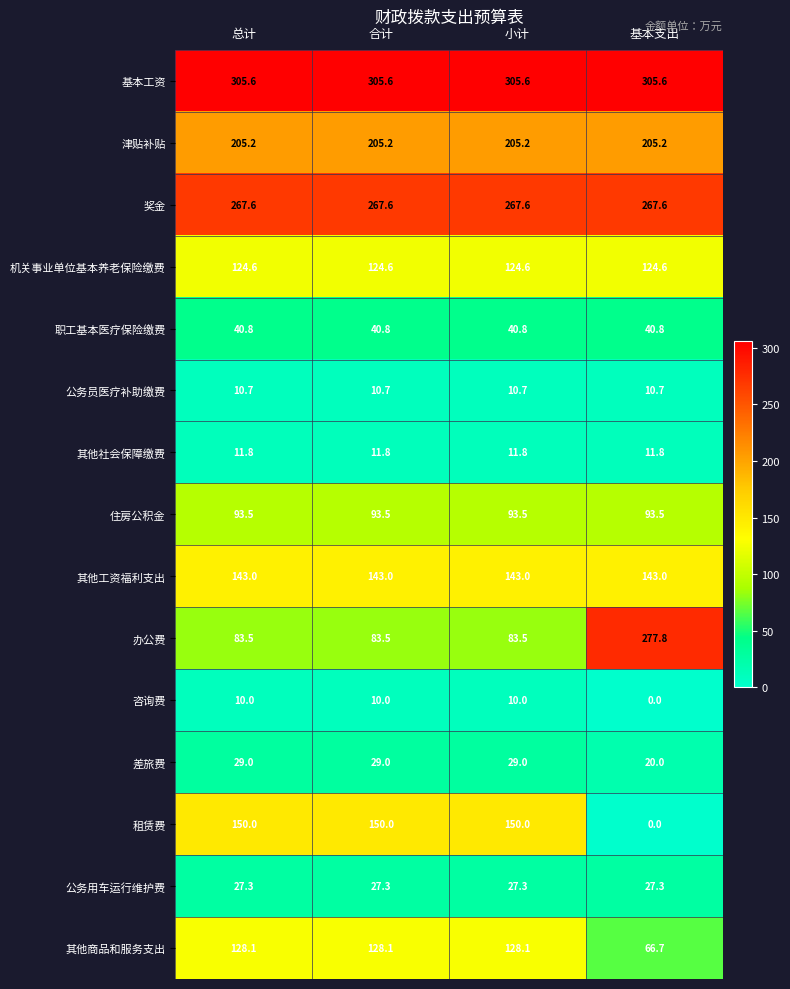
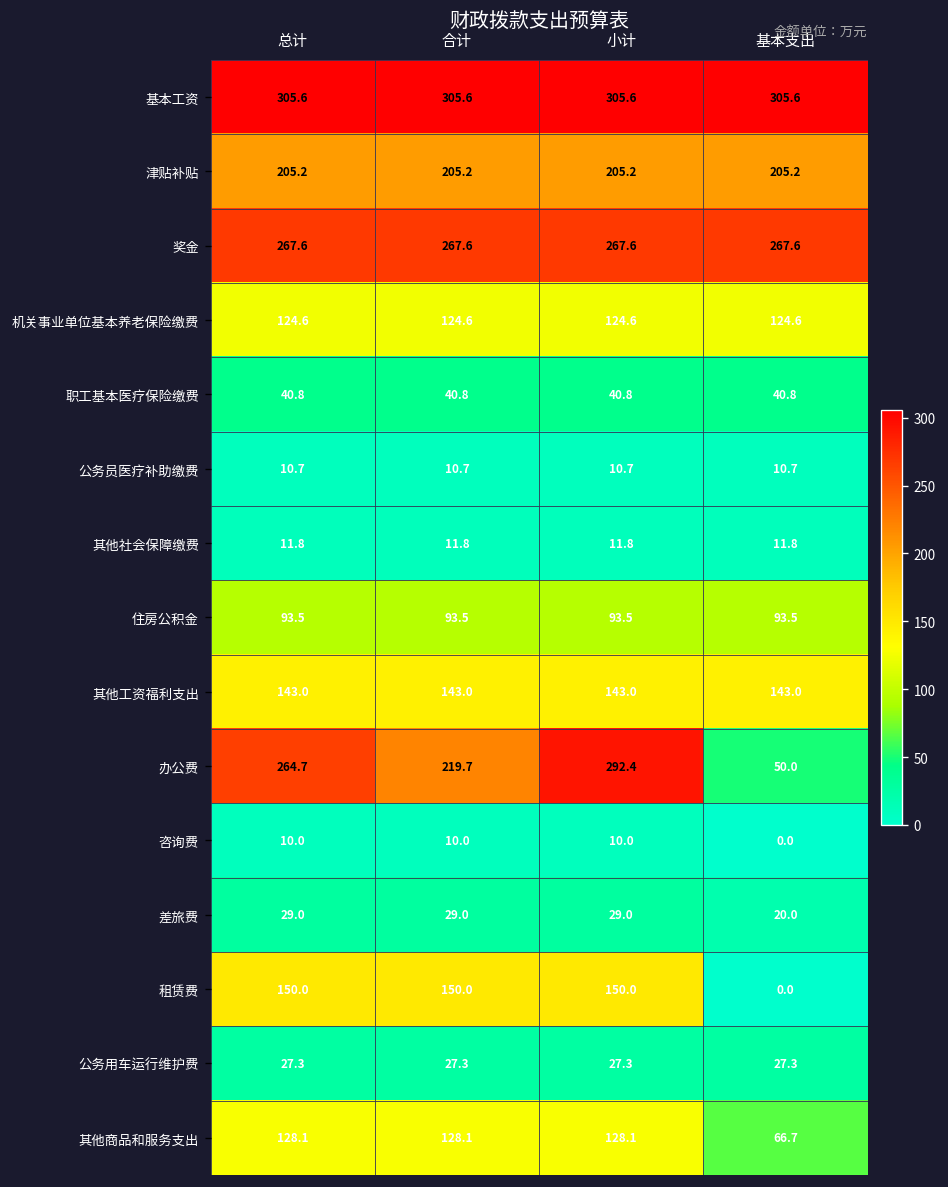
  {
    "基本工资": {
      "总计": 305.6,
      "合计": 305.6,
      "小计": 305.6,
      "基本支出": 305.6
    },
    "津贴补贴": {
      "总计": 205.2,
      "合计": 205.2,
      "小计": 205.2,
      "基本支出": 205.2
    },
    "奖金": {
      "总计": 267.6,
      "合计": 267.6,
      "小计": 267.6,
      "基本支出": 267.6
    },
    "机关事业单位基本养老保险缴费": {
      "总计": 124.6,
      "合计": 124.6,
      "小计": 124.6,
      "基本支出": 124.6
    },
    "职工基本医疗保险缴费": {
      "总计": 40.8,
      "合计": 40.8,
      "小计": 40.8,
      "基本支出": 40.8
    },
    "公务员医疗补助缴费": {
      "总计": 10.7,
      "合计": 10.7,
      "小计": 10.7,
      "基本支出": 10.7
    },
    "其他社会保障缴费": {
      "总计": 11.8,
      "合计": 11.8,
      "小计": 11.8,
      "基本支出": 11.8
    },
    "住房公积金": {
      "总计": 93.5,
      "合计": 93.5,
      "小计": 93.5,
      "基本支出": 93.5
    },
    "其他工资福利支出": {
      "总计": 143.0,
      "合计": 143.0,
      "小计": 143.0,
      "基本支出": 143.0
    },
    "办公费": {
-     "总计": 83.5,
-     "合计": 83.5,
-     "小计": 83.5,
-     "基本支出": 277.8
+     "总计": 264.7,
+     "合计": 219.7,
+     "小计": 292.4,
+     "基本支出": 50.0
    },
    "咨询费": {
      "总计": 10.0,
      "合计": 10.0,
      "小计": 10.0,
      "基本支出": 0.0
    },
    "差旅费": {
      "总计": 29.0,
      "合计": 29.0,
      "小计": 29.0,
      "基本支出": 20.0
    },
    "租赁费": {
      "总计": 150.0,
      "合计": 150.0,
      "小计": 150.0,
      "基本支出": 0.0
    },
    "公务用车运行维护费": {
      "总计": 27.3,
      "合计": 27.3,
      "小计": 27.3,
      "基本支出": 27.3
    },
    "其他商品和服务支出": {
      "总计": 128.1,
      "合计": 128.1,
      "小计": 128.1,
      "基本支出": 66.7
    }
  }
